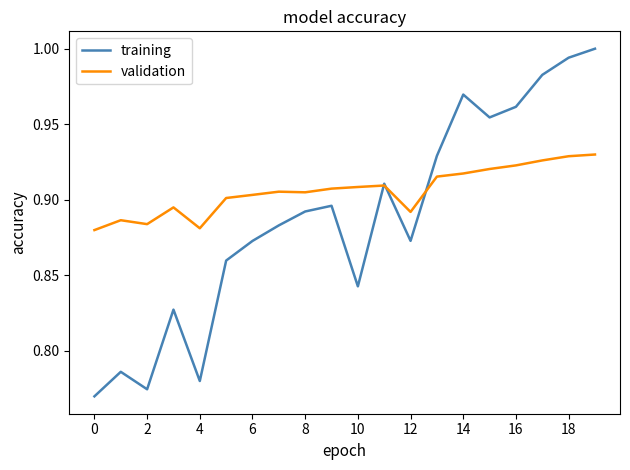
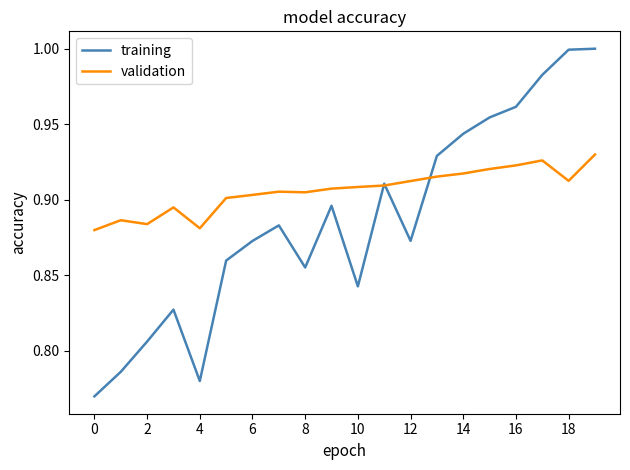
  {
    "training": {
      "0": 0.770,
-     "2": 0.775,
+     "2": 0.806,
      "4": 0.780,
      "6": 0.873,
-     "8": 0.892,
+     "8": 0.855,
      "10": 0.843,
      "12": 0.873,
-     "14": 0.970,
+     "14": 0.944,
      "16": 0.962,
-     "18": 0.994
+     "18": 0.999
    },
    "validation": {
      "0": 0.880,
      "2": 0.884,
      "4": 0.881,
      "6": 0.903,
      "8": 0.905,
      "10": 0.909,
-     "12": 0.892,
+     "12": 0.912,
      "14": 0.917,
      "16": 0.923,
-     "18": 0.929
+     "18": 0.913
    }
  }
